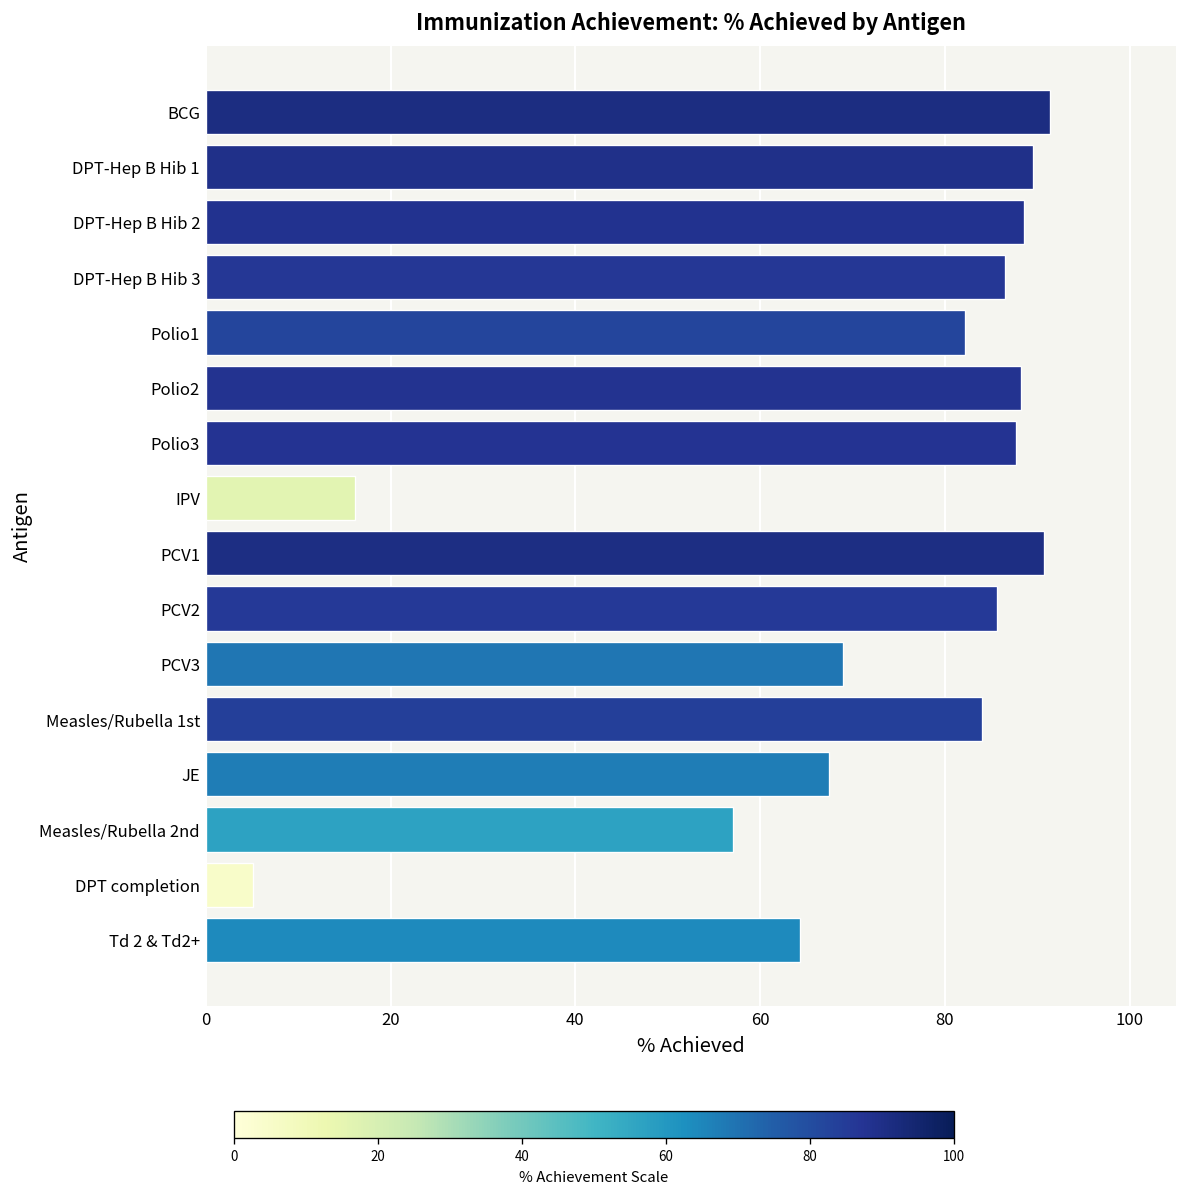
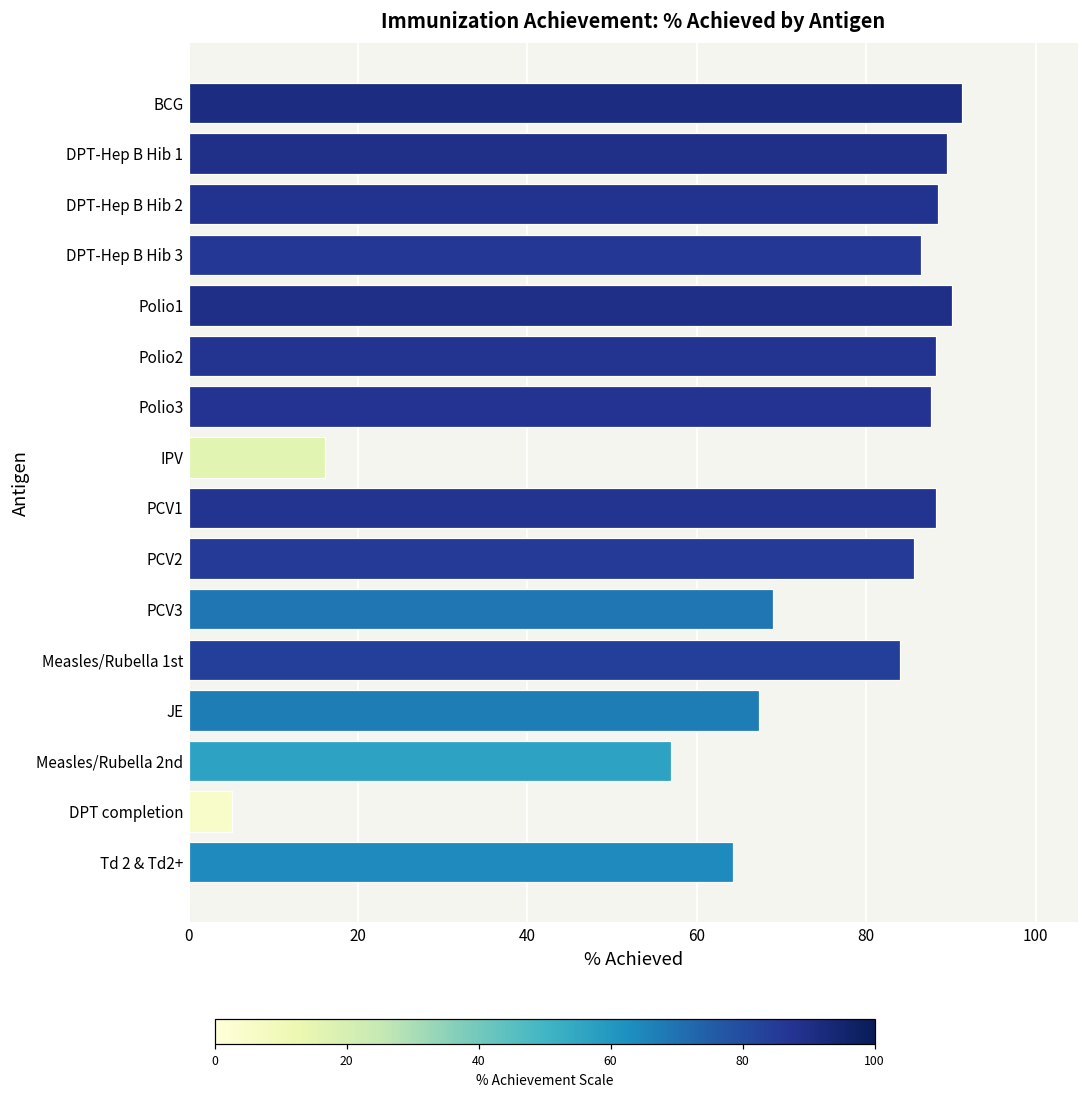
  {
    "BCG": 91,
    "DPT-Hep B Hib 1": 90,
    "DPT-Hep B Hib 2": 89,
    "DPT-Hep B Hib 3": 86,
-   "Polio1": 82,
+   "Polio1": 90,
    "Polio2": 88,
    "Polio3": 88,
    "IPV": 16,
-   "PCV1": 91,
+   "PCV1": 88,
    "PCV2": 86,
    "PCV3": 69,
    "Measles/Rubella 1st": 84,
    "JE": 67,
    "Measles/Rubella 2nd": 57,
    "DPT completion": 5,
    "Td 2 & Td2+": 64
  }
